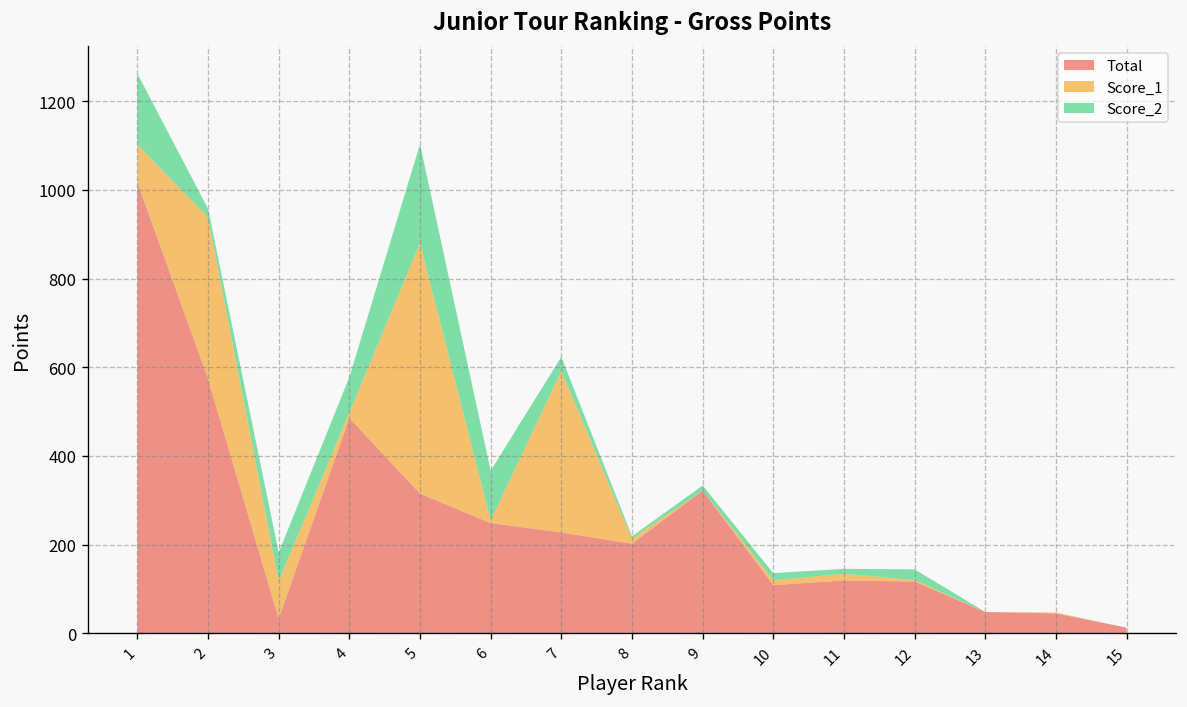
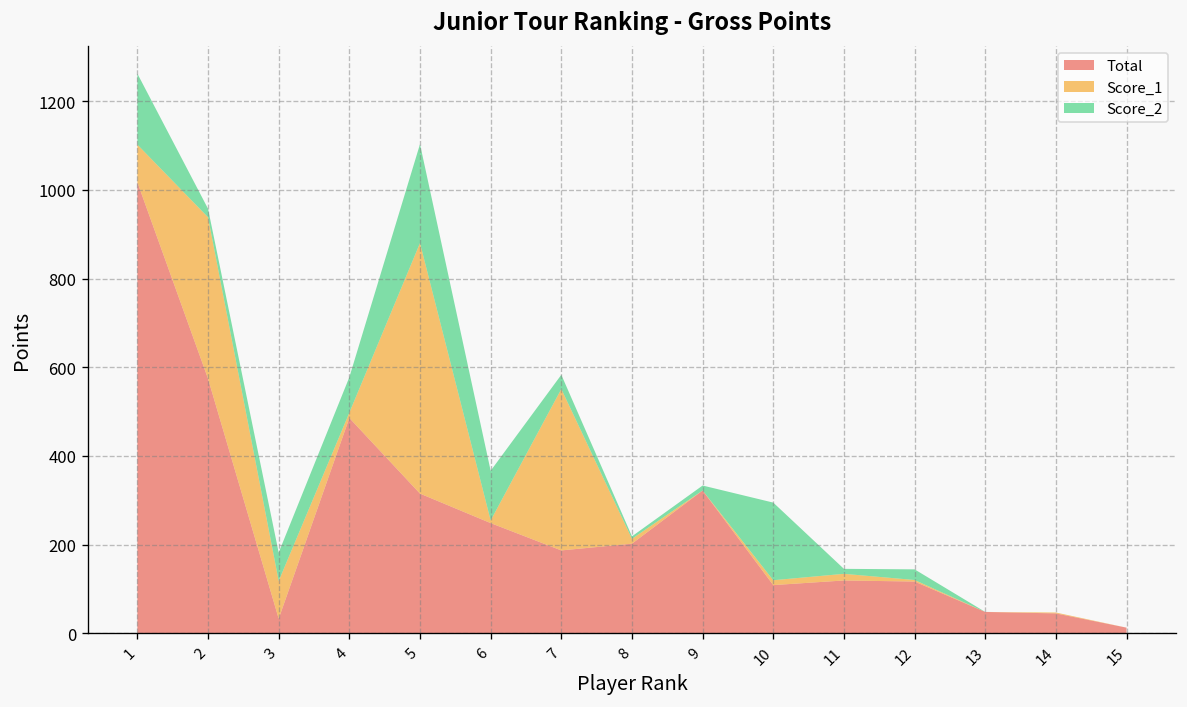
  {
    "Total": {
      "1": 1020,
      "2": 570,
      "3": 30,
      "4": 490,
      "5": 320,
-     "7": 230,
+     "7": 190,
      "8": 200,
      "10": 110,
      "11": 120
    },
    "Score_1": {
      "1": 90,
      "2": 360,
      "3": 90,
      "4": 10,
      "5": 570,
      "7": 360,
      "10": 10,
      "11": 20
    },
    "Score_2": {
      "1": 160,
      "2": 20,
      "3": 60,
      "4": 80,
      "5": 220,
      "6": 110,
      "7": 30,
      "9": 10,
-     "10": 20,
+     "10": 180,
      "11": 10,
      "12": 20
    }
  }
